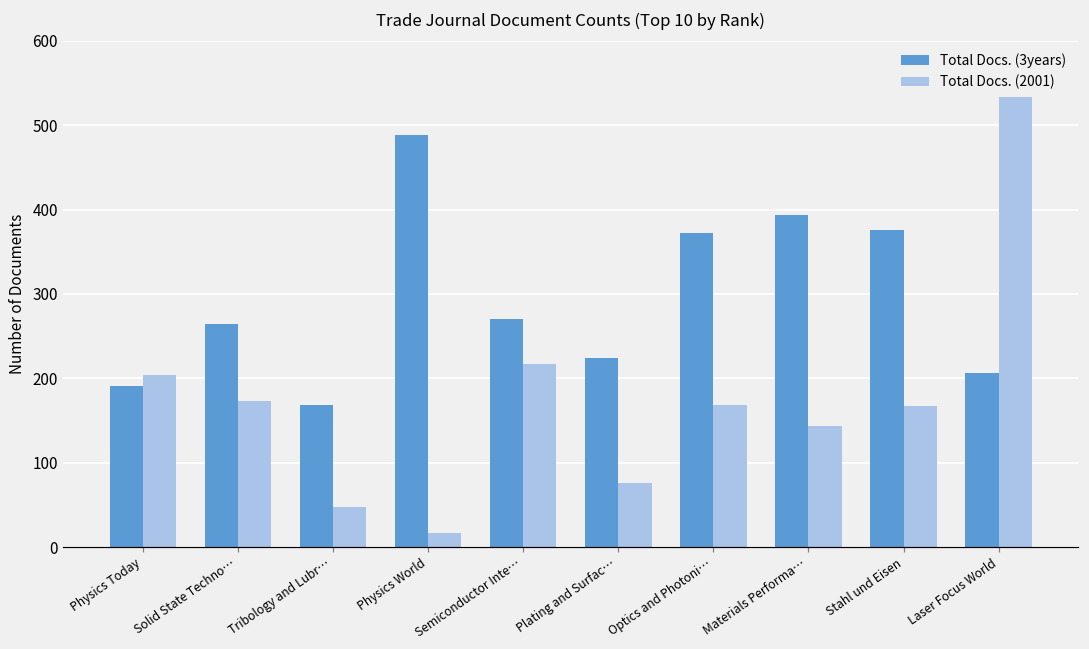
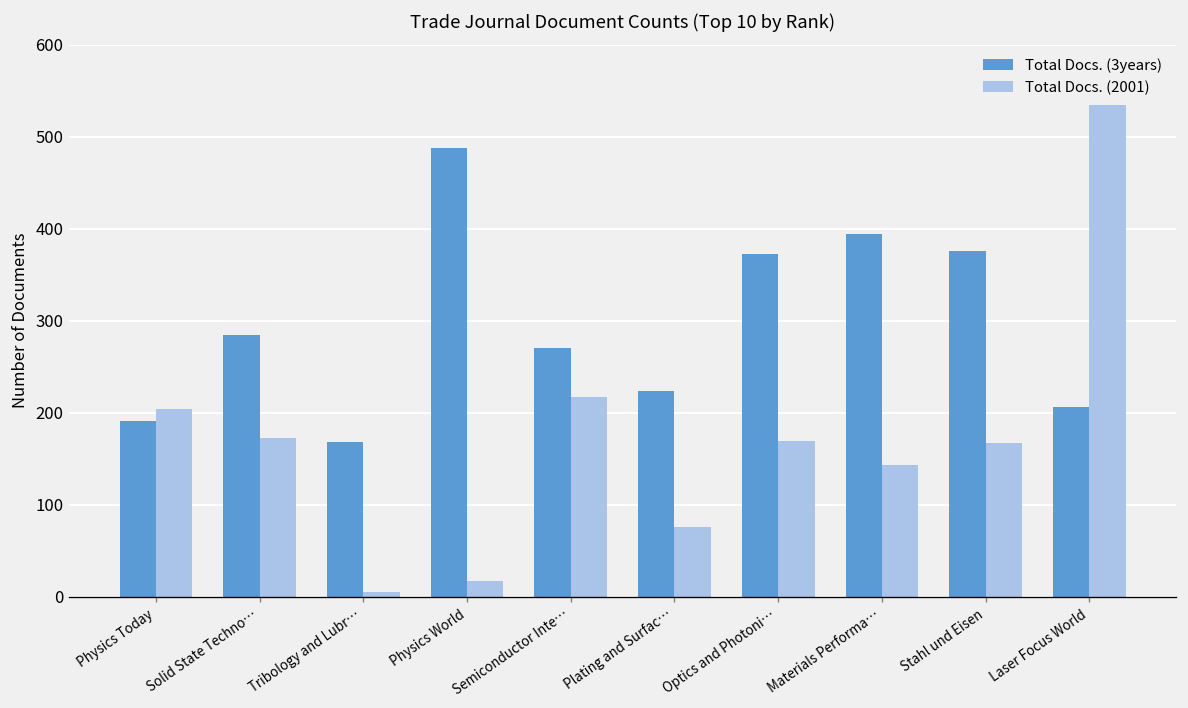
  {
    "Total Docs. (3years)": {
      "Physics Today": 190,
-     "Solid State Techno…": 260,
+     "Solid State Techno…": 280,
      "Tribology and Lubr…": 170,
      "Physics World": 490,
      "Semiconductor Inte…": 270,
      "Plating and Surfac…": 220,
      "Optics and Photoni…": 370,
      "Materials Performa…": 390,
      "Stahl und Eisen": 380,
      "Laser Focus World": 210
    },
    "Total Docs. (2001)": {
      "Physics Today": 200,
      "Solid State Techno…": 170,
-     "Tribology and Lubr…": 50,
+     "Tribology and Lubr…": 10,
      "Physics World": 20,
      "Semiconductor Inte…": 220,
      "Plating and Surfac…": 80,
      "Optics and Photoni…": 170,
      "Materials Performa…": 140,
      "Stahl und Eisen": 170,
      "Laser Focus World": 530
    }
  }
